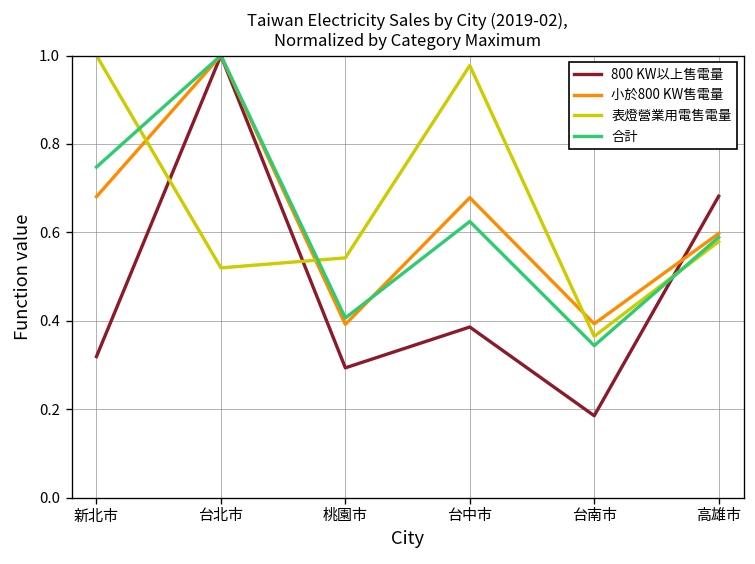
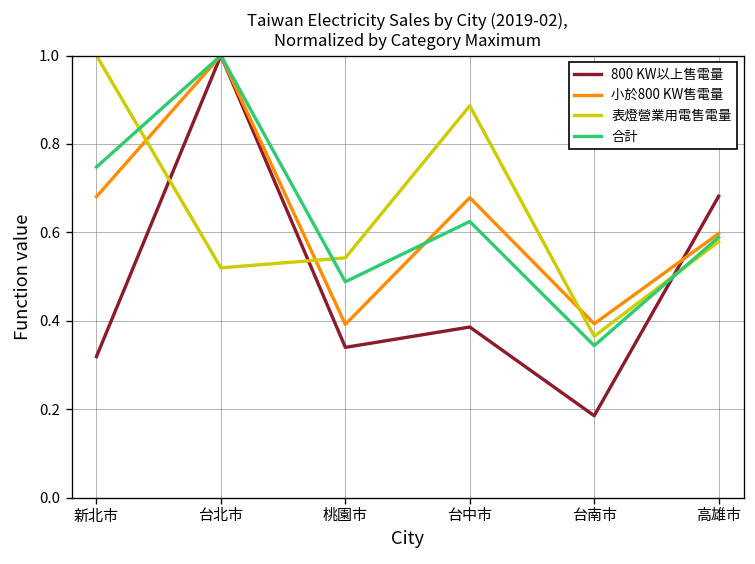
  {
    "800 KW以上售電量": {
      "新北市": 0.32,
-     "桃園市": 0.29,
+     "桃園市": 0.34,
      "台中市": 0.39,
      "台南市": 0.19,
      "高雄市": 0.68
    },
    "小於800 KW售電量": {
      "新北市": 0.68,
      "桃園市": 0.39,
      "台中市": 0.68,
      "台南市": 0.39,
      "高雄市": 0.60
    },
    "表燈營業用電售電量": {
      "新北市": 1.00,
      "台北市": 0.52,
      "桃園市": 0.54,
-     "台中市": 0.98,
+     "台中市": 0.89,
      "台南市": 0.36,
      "高雄市": 0.58
    },
    "合計": {
      "新北市": 0.75,
-     "桃園市": 0.41,
+     "桃園市": 0.49,
      "台中市": 0.62,
      "台南市": 0.34,
      "高雄市": 0.59
    }
  }
